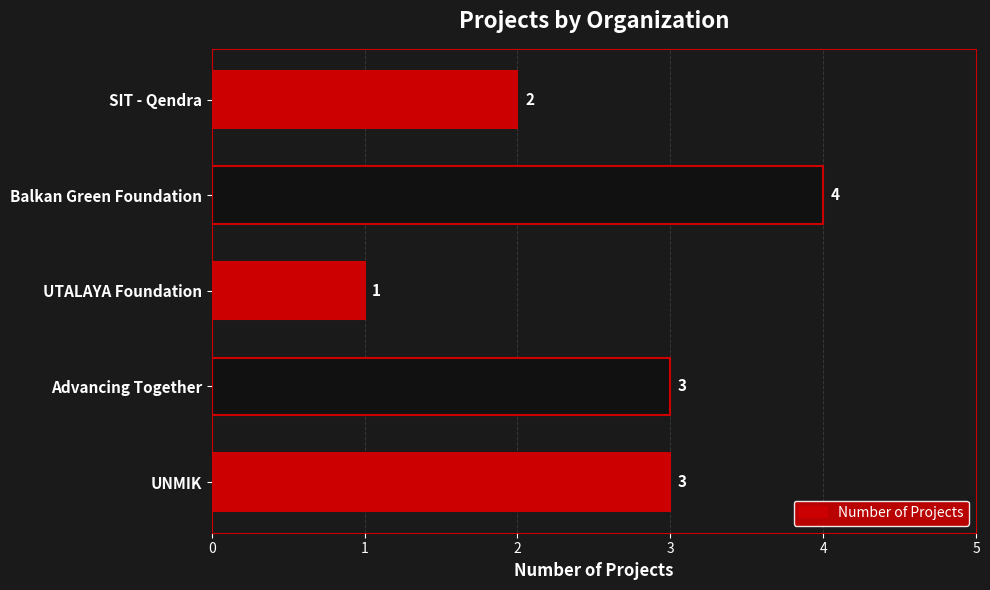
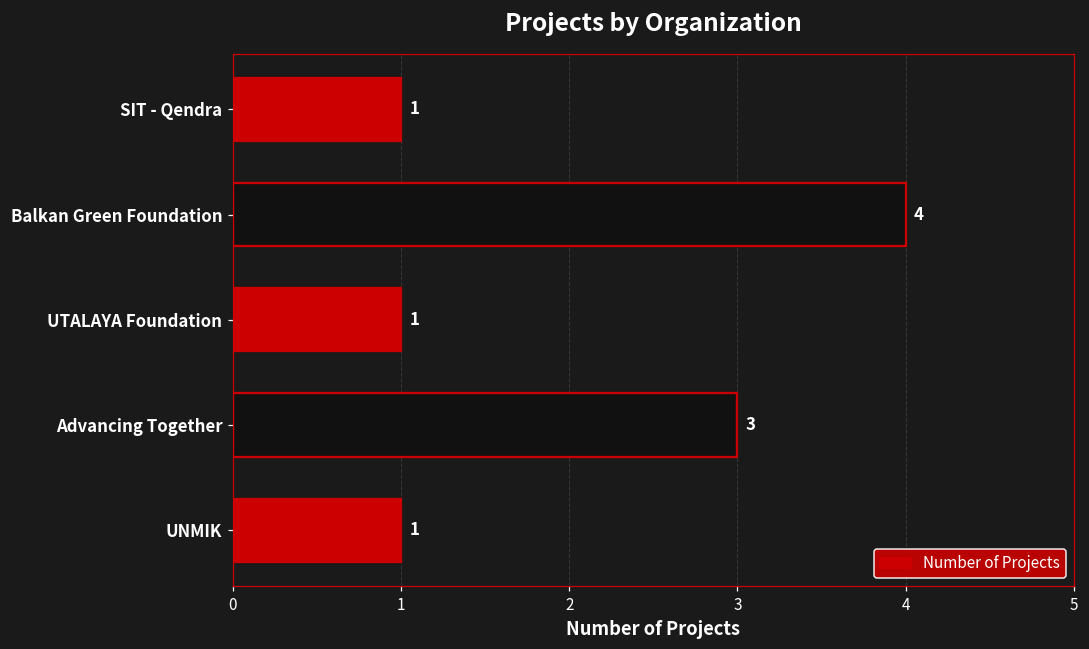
  {
-   "SIT - Qendra": 2,
+   "SIT - Qendra": 1,
    "Balkan Green Foundation": 4,
    "UTALAYA Foundation": 1,
    "Advancing Together": 3,
-   "UNMIK": 3
+   "UNMIK": 1
  }
